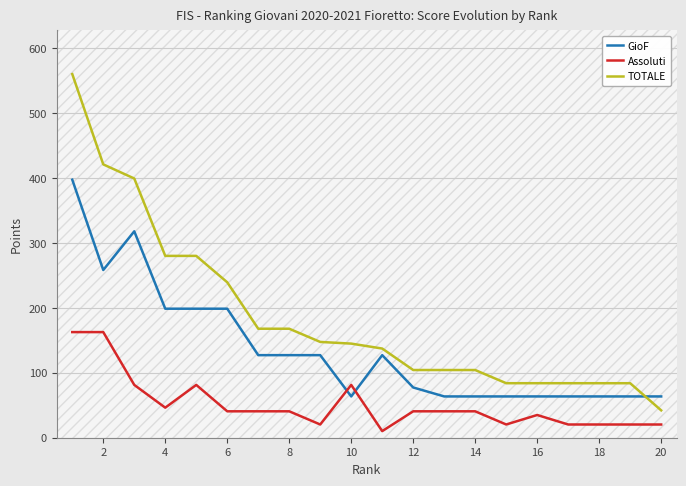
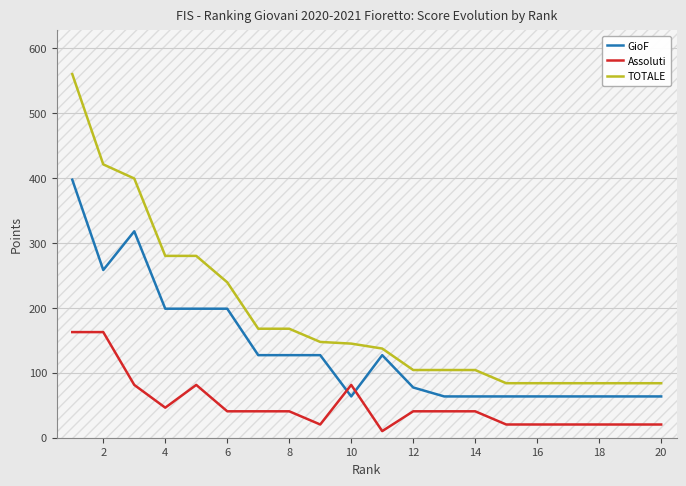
  {
    "GioF": {
      "2": 260,
      "4": 200,
      "6": 200,
      "8": 130,
      "10": 60,
      "12": 80,
      "14": 60,
      "16": 60,
      "18": 60,
      "20": 60
    },
    "Assoluti": {
      "2": 160,
      "4": 50,
      "6": 40,
      "8": 40,
      "10": 80,
      "12": 40,
      "14": 40,
-     "16": 40,
+     "16": 20,
      "18": 20,
      "20": 20
    },
    "TOTALE": {
      "2": 420,
      "4": 280,
      "6": 240,
      "8": 170,
      "10": 140,
      "12": 100,
      "14": 100,
      "16": 80,
      "18": 80,
-     "20": 40
+     "20": 80
    }
  }
